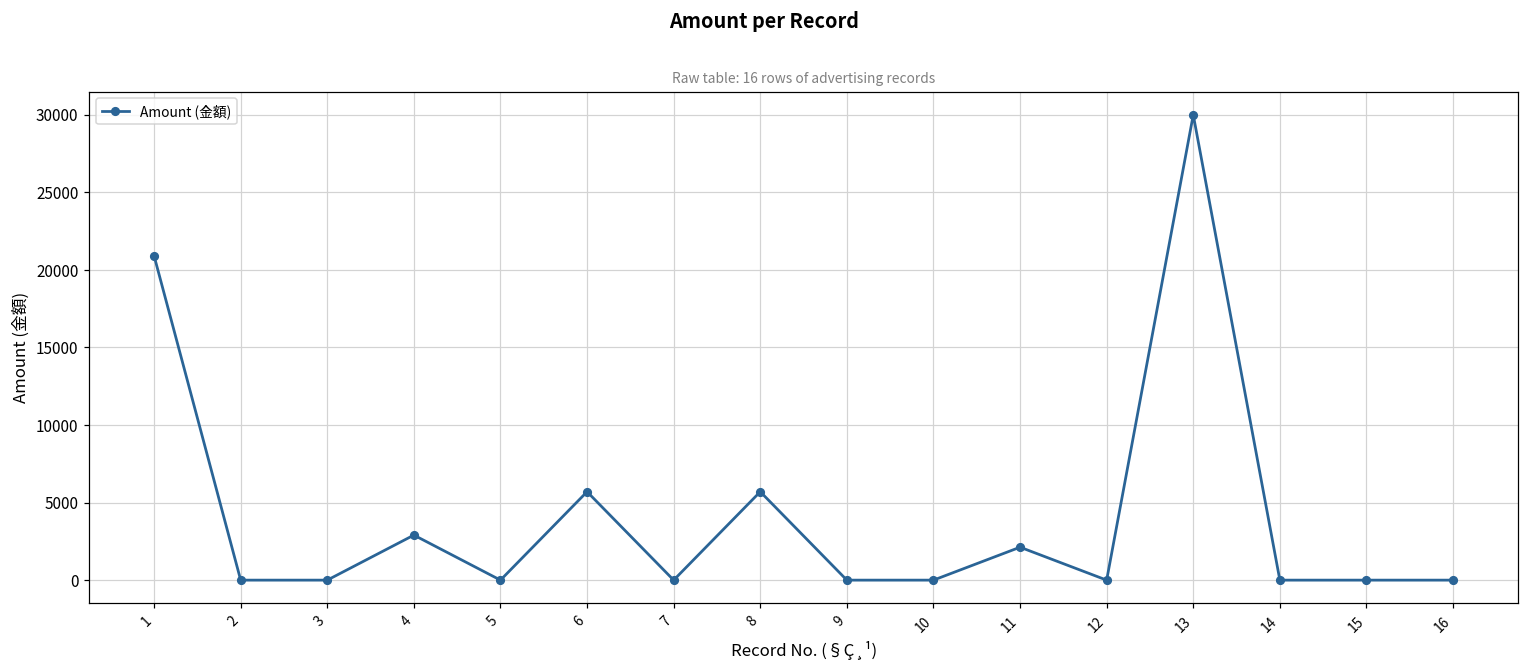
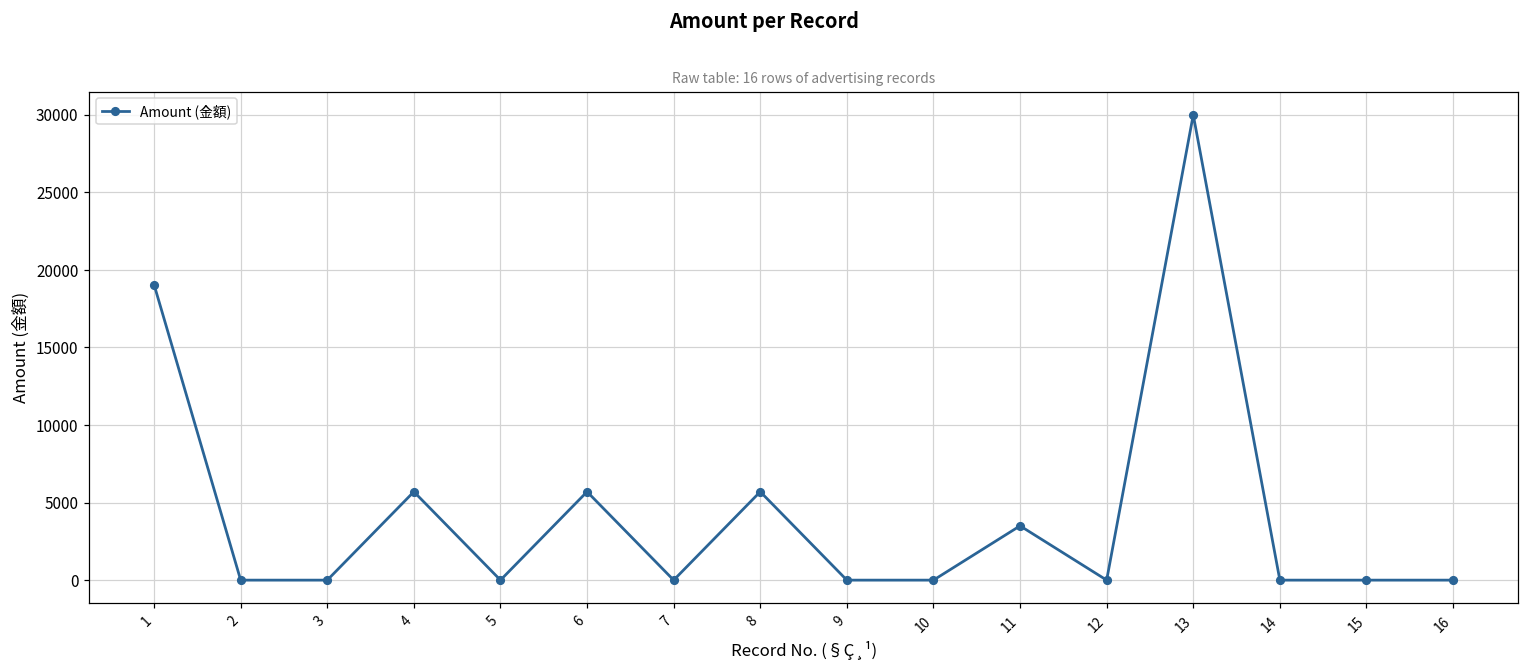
  {
-   "1": 20900,
+   "1": 19100,
    "2": 0,
    "3": 0,
-   "4": 2900,
+   "4": 5700,
    "5": 0,
    "6": 5700,
    "7": 0,
    "8": 5700,
    "9": 0,
    "10": 0,
-   "11": 2100,
+   "11": 3500,
    "12": 0,
    "13": 30000,
    "14": 0,
    "15": 0,
    "16": 0
  }
